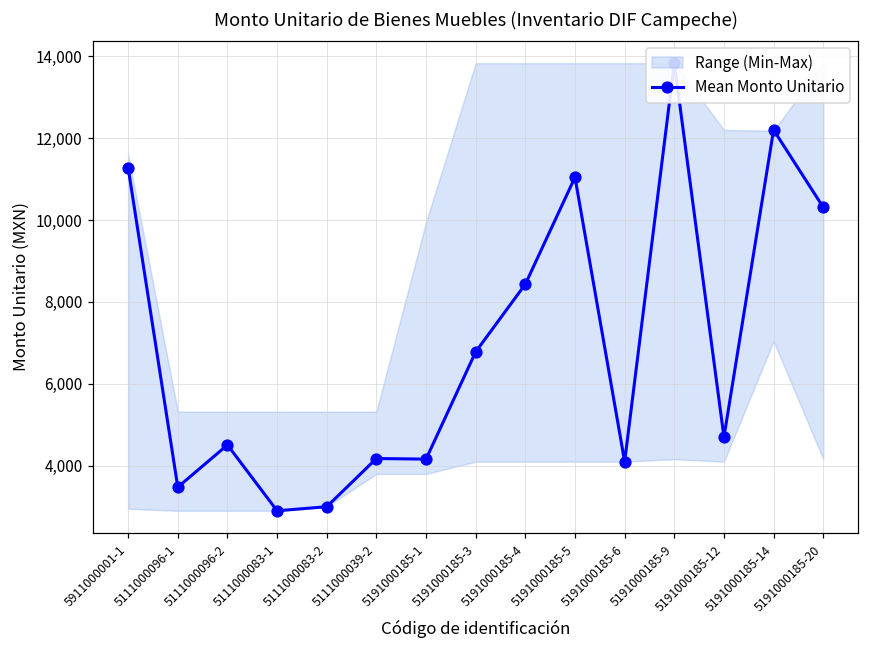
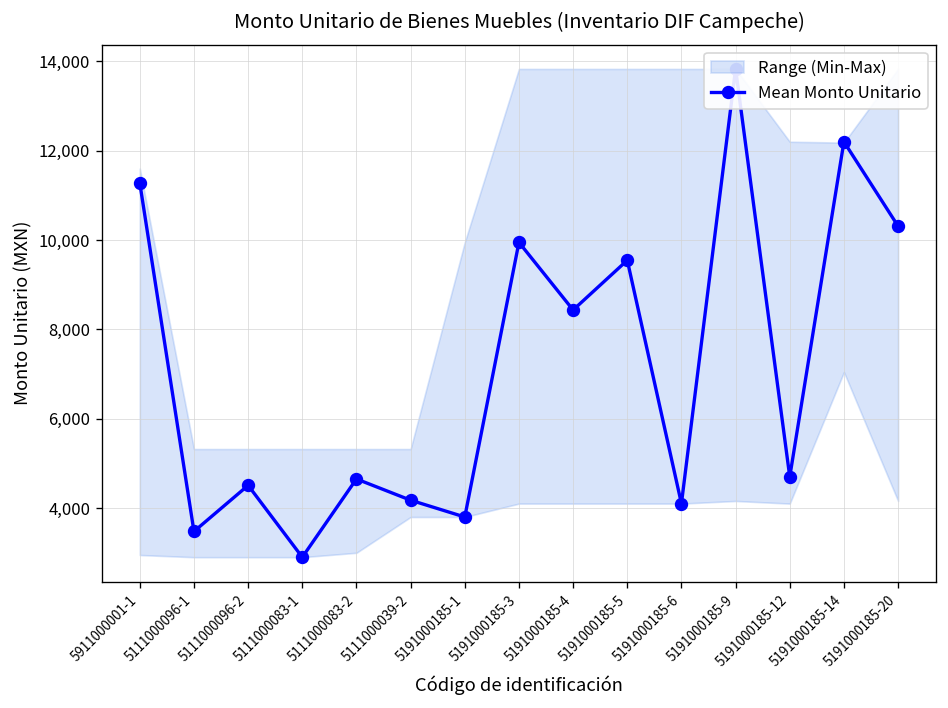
  {
    "Mean Monto Unitario": {
      "5911000001-1": "11,300",
      "5111000096-1": "3,500",
      "5111000096-2": "4,500",
      "5111000083-1": "2,900",
-     "5111000083-2": "3,000",
+     "5111000083-2": "4,700",
      "5111000039-2": "4,200",
-     "5191000185-1": "4,200",
-     "5191000185-3": "6,800",
+     "5191000185-1": "3,800",
+     "5191000185-3": "9,900",
      "5191000185-4": "8,400",
-     "5191000185-5": "11,000",
+     "5191000185-5": "9,500",
      "5191000185-6": "4,100",
      "5191000185-12": "4,700",
      "5191000185-20": "10,300"
    }
  }
